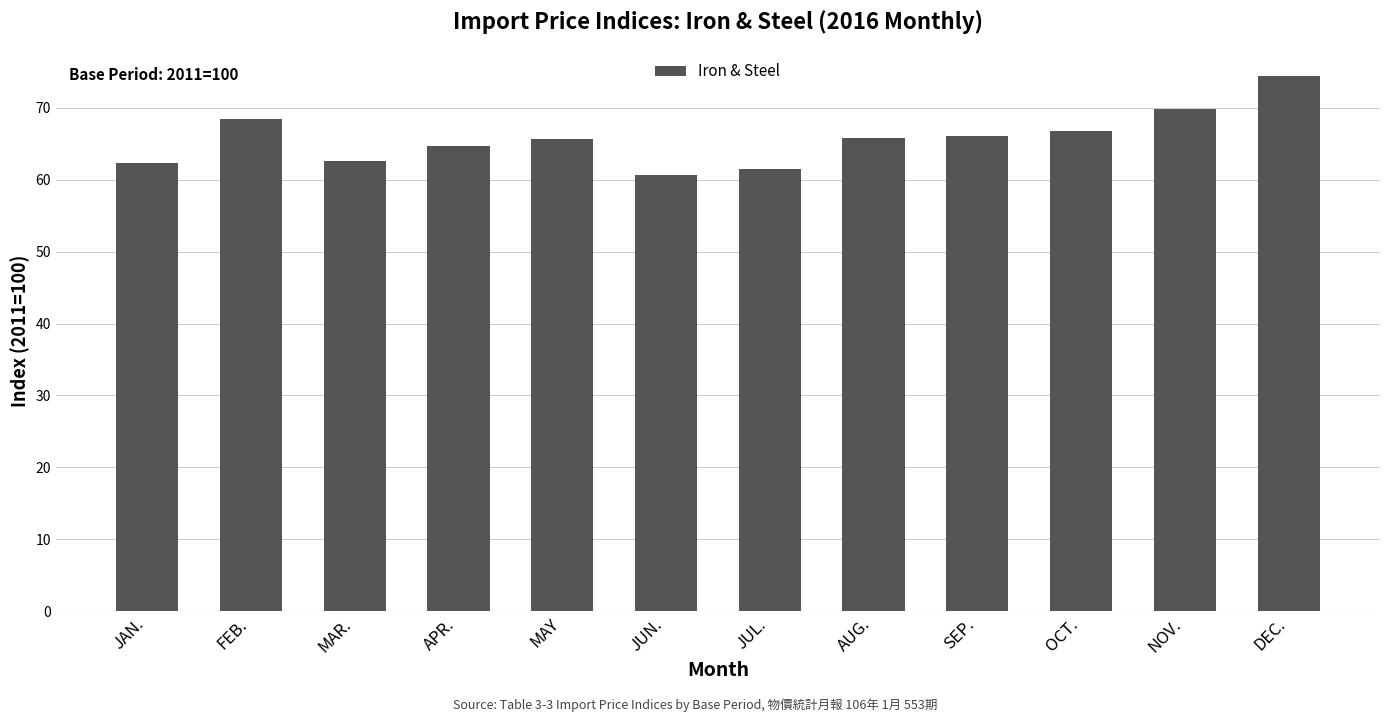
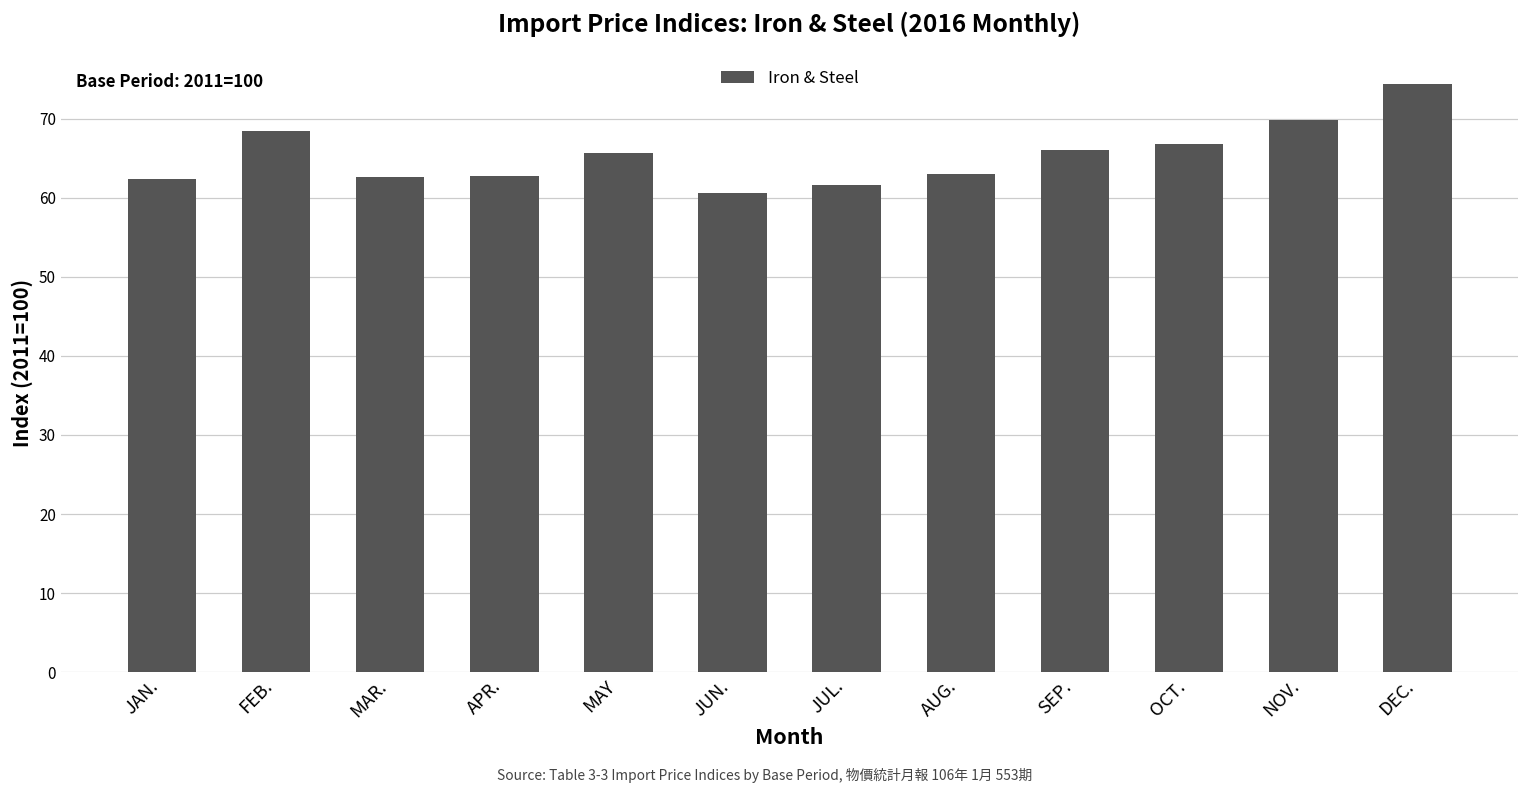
  {
    "JAN.": 62,
    "FEB.": 68,
    "MAR.": 63,
-   "APR.": 65,
+   "APR.": 63,
    "MAY": 66,
    "JUN.": 61,
    "JUL.": 62,
-   "AUG.": 66,
+   "AUG.": 63,
    "SEP.": 66,
    "OCT.": 67,
    "NOV.": 70,
    "DEC.": 74
  }
